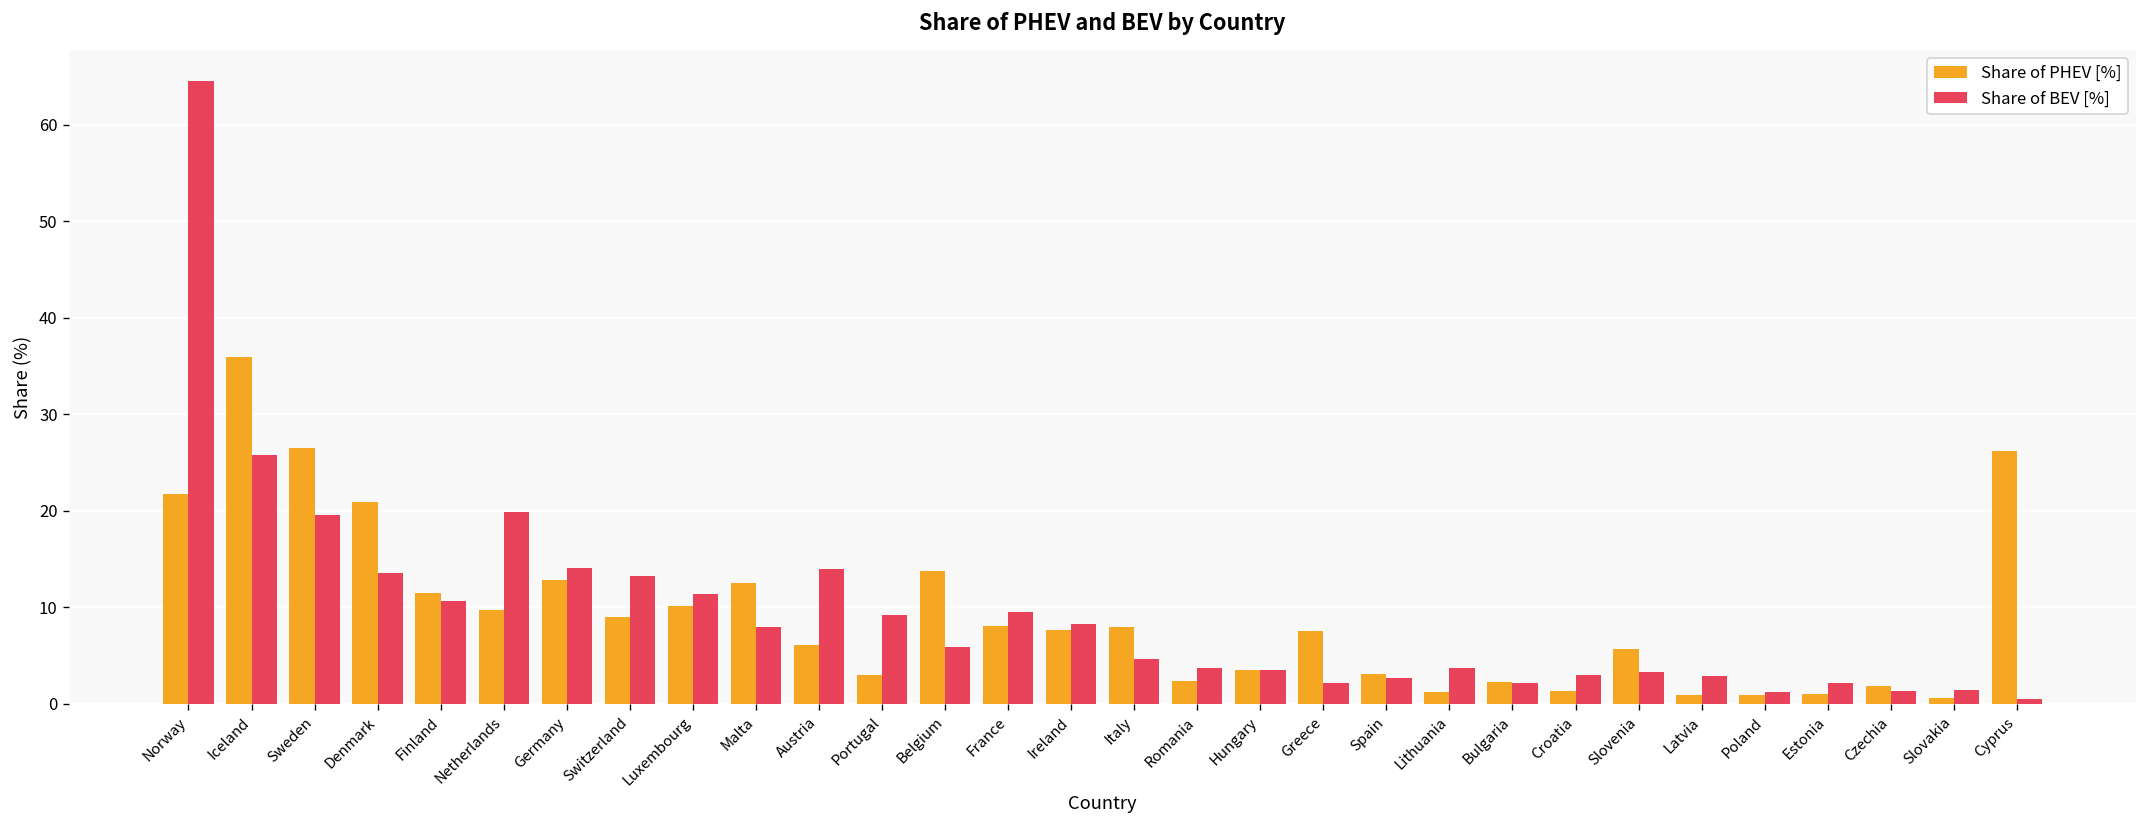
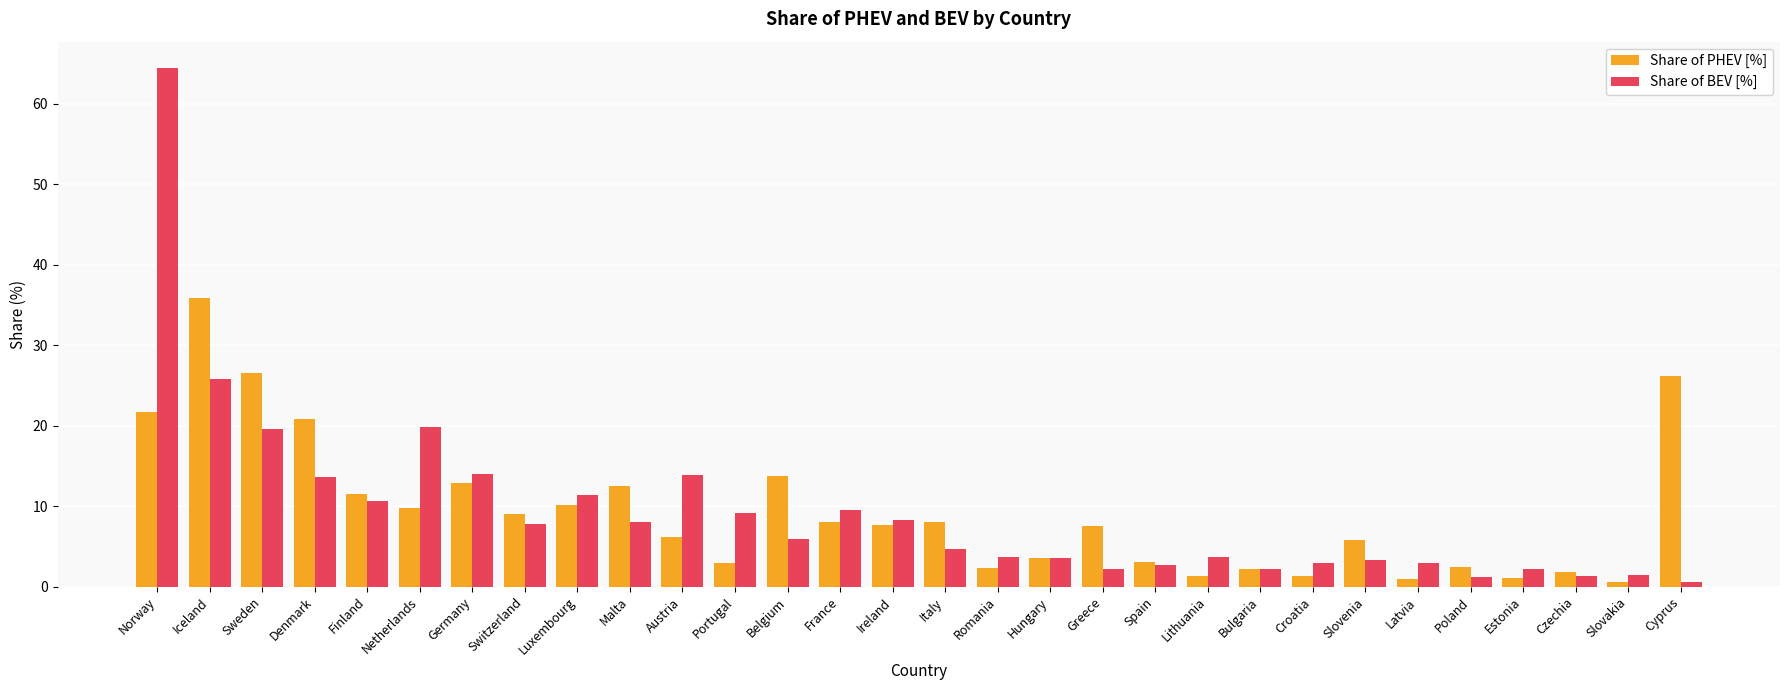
  {
    "Share of PHEV [%]": {
      "Norway": 22,
      "Iceland": 36,
      "Sweden": 27,
      "Denmark": 21,
      "Finland": 11,
      "Netherlands": 10,
      "Germany": 13,
      "Switzerland": 9,
      "Luxembourg": 10,
      "Malta": 12,
      "Austria": 6,
      "Portugal": 3,
      "Belgium": 14,
      "France": 8,
      "Ireland": 8,
      "Italy": 8,
      "Romania": 2,
      "Hungary": 4,
      "Greece": 8,
      "Spain": 3,
      "Lithuania": 1,
      "Bulgaria": 2,
      "Croatia": 1,
      "Slovenia": 6,
      "Latvia": 1,
-     "Poland": 1,
+     "Poland": 2,
      "Estonia": 1,
      "Czechia": 2,
      "Slovakia": 1,
      "Cyprus": 26
    },
    "Share of BEV [%]": {
      "Norway": 64,
      "Iceland": 26,
      "Sweden": 20,
      "Denmark": 14,
      "Finland": 11,
      "Netherlands": 20,
      "Germany": 14,
-     "Switzerland": 13,
+     "Switzerland": 8,
      "Luxembourg": 11,
      "Malta": 8,
      "Austria": 14,
      "Portugal": 9,
      "Belgium": 6,
      "France": 10,
      "Ireland": 8,
      "Italy": 5,
      "Romania": 4,
      "Hungary": 4,
      "Greece": 2,
      "Spain": 3,
      "Lithuania": 4,
      "Bulgaria": 2,
      "Croatia": 3,
      "Slovenia": 3,
      "Latvia": 3,
      "Poland": 1,
      "Estonia": 2,
      "Czechia": 1,
      "Slovakia": 1,
      "Cyprus": 1
    }
  }
